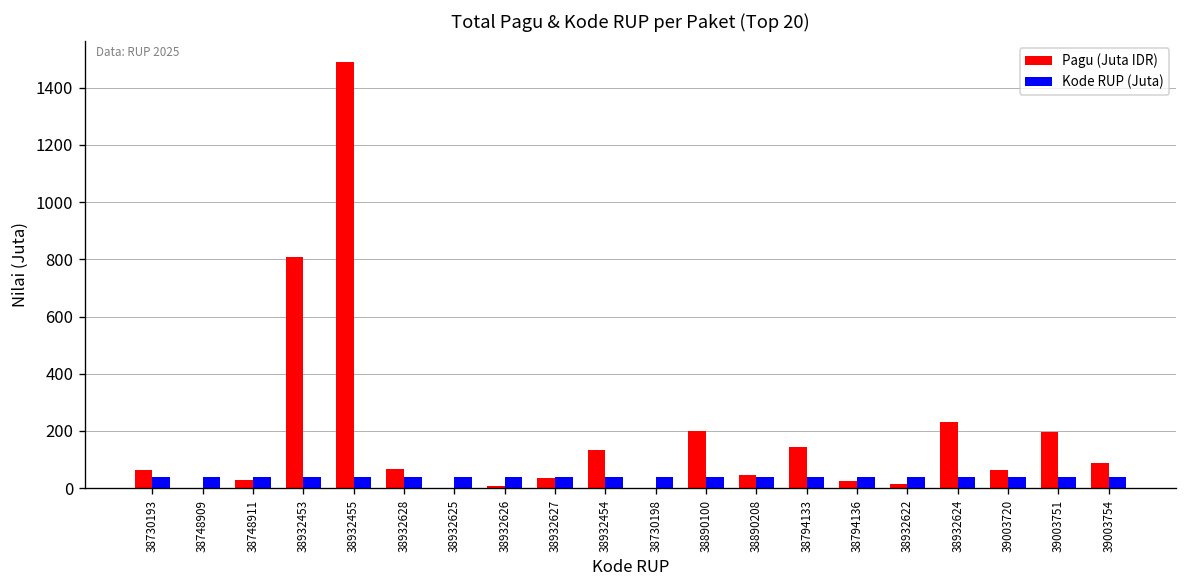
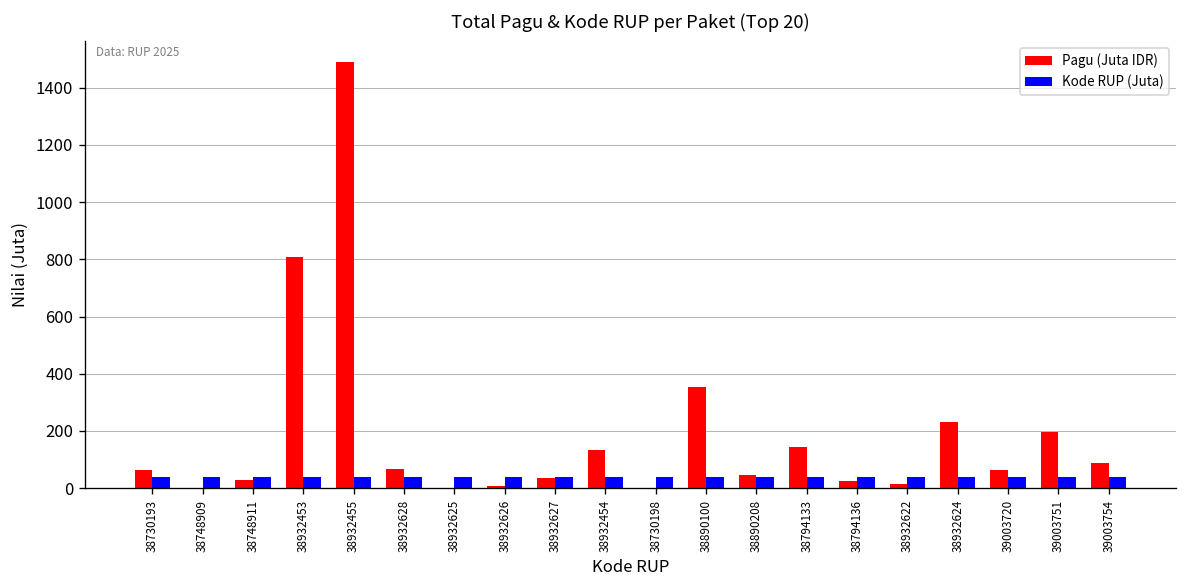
  {
    "Pagu (Juta IDR)": {
      "38730193": 60,
      "38748911": 30,
      "38932453": 810,
      "38932455": 1490,
      "38932628": 70,
      "38932627": 40,
      "38932454": 140,
-     "38890100": 200,
+     "38890100": 350,
      "38890208": 50,
      "38794133": 150,
      "38794136": 30,
      "38932622": 10,
      "38932624": 230,
      "39003720": 70,
      "39003751": 200,
      "39003754": 90
    },
    "Kode RUP (Juta)": {
      "38730193": 40,
      "38748909": 40,
      "38748911": 40,
      "38932453": 40,
      "38932455": 40,
      "38932628": 40,
      "38932625": 40,
      "38932626": 40,
      "38932627": 40,
      "38932454": 40,
      "38730198": 40,
      "38890100": 40,
      "38890208": 40,
      "38794133": 40,
      "38794136": 40,
      "38932622": 40,
      "38932624": 40,
      "39003720": 40,
      "39003751": 40,
      "39003754": 40
    }
  }
